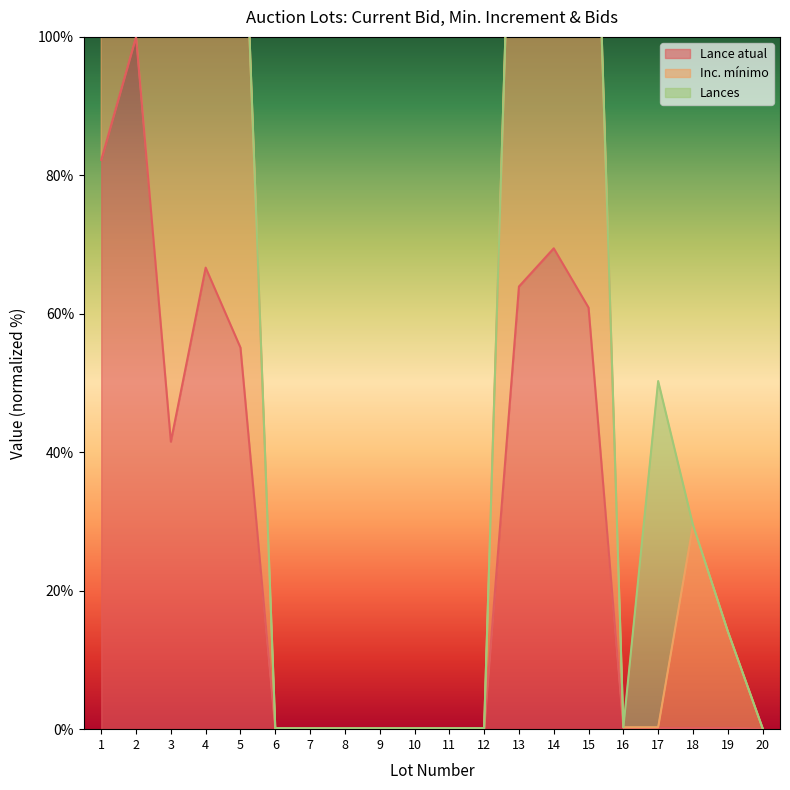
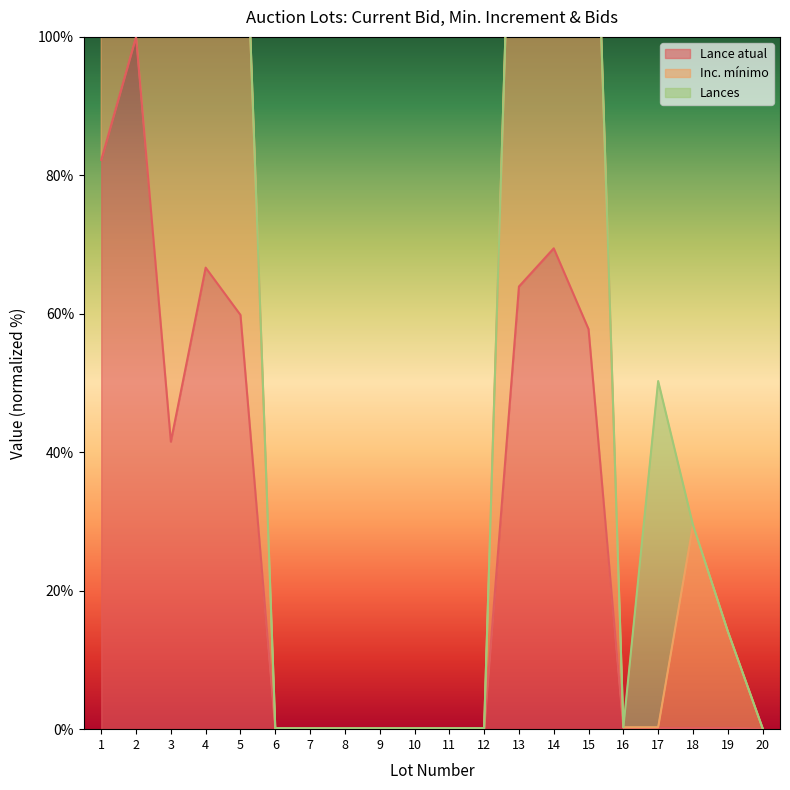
  {
    "Lance atual": {
      "1": "82%",
      "2": "100%",
      "3": "42%",
      "4": "67%",
-     "5": "55%",
+     "5": "60%",
      "13": "64%",
      "14": "69%",
-     "15": "61%",
+     "15": "58%",
      "18": "0%",
      "19": "0%"
    },
    "Lances": {
      "17": "50%"
    }
  }
